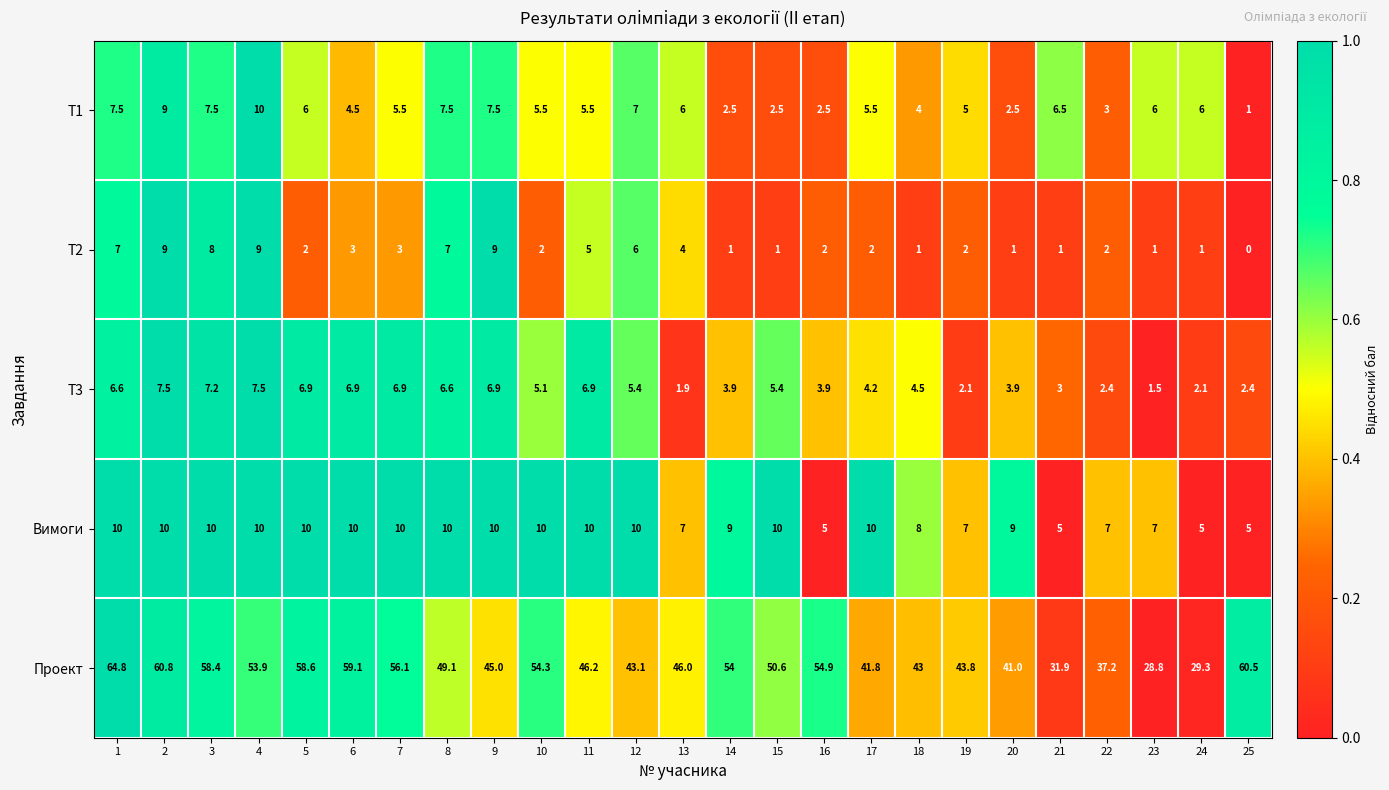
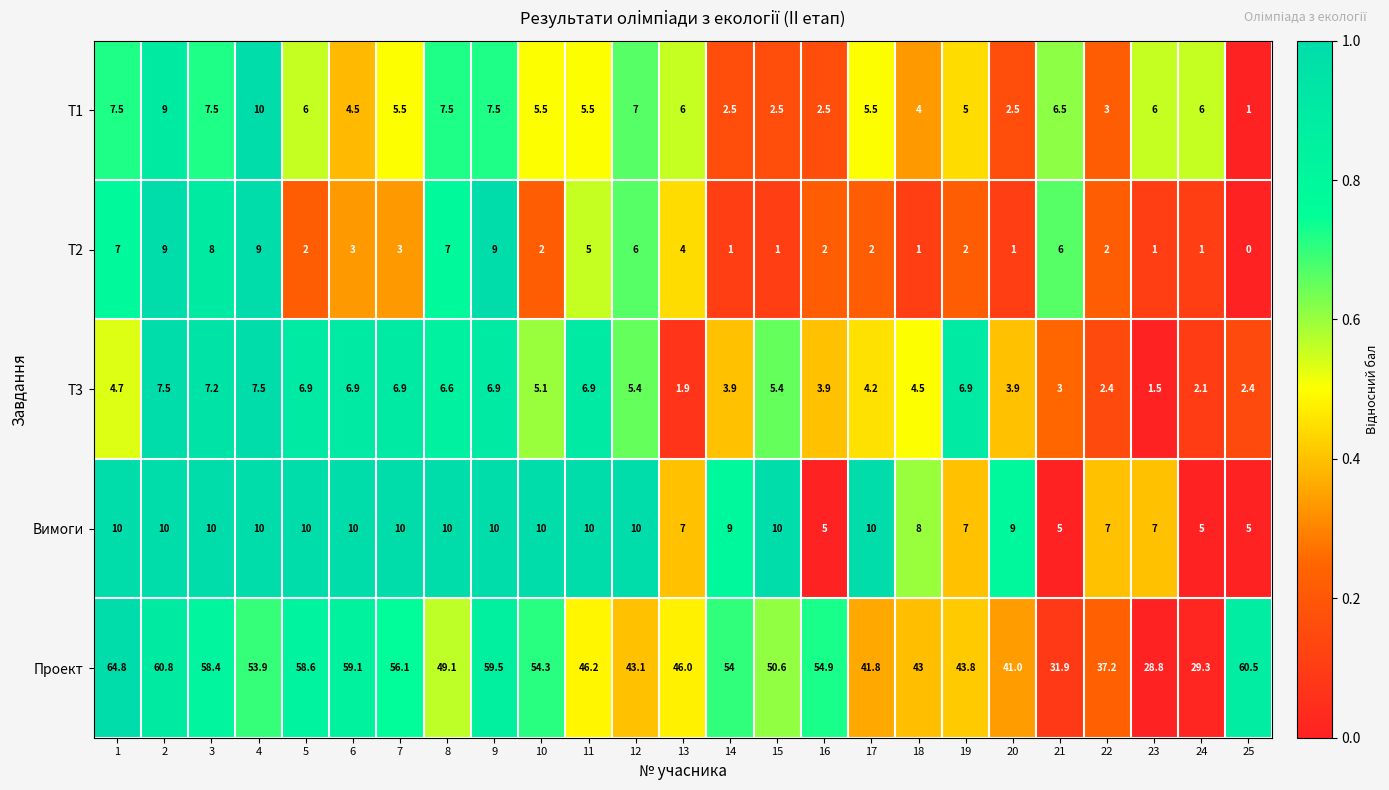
  {
    "T1": {
      "1": 7.5,
      "2": 9,
      "3": 7.5,
      "4": 10,
      "5": 6,
      "6": 4.5,
      "7": 5.5,
      "8": 7.5,
      "9": 7.5,
      "10": 5.5,
      "11": 5.5,
      "12": 7,
      "13": 6,
      "14": 2.5,
      "15": 2.5,
      "16": 2.5,
      "17": 5.5,
      "18": 4,
      "19": 5,
      "20": 2.5,
      "21": 6.5,
      "22": 3,
      "23": 6,
      "24": 6,
      "25": 1
    },
    "T2": {
      "1": 7,
      "2": 9,
      "3": 8,
      "4": 9,
      "5": 2,
      "6": 3,
      "7": 3,
      "8": 7,
      "9": 9,
      "10": 2,
      "11": 5,
      "12": 6,
      "13": 4,
      "14": 1,
      "15": 1,
      "16": 2,
      "17": 2,
      "18": 1,
      "19": 2,
      "20": 1,
-     "21": 1,
+     "21": 6,
      "22": 2,
      "23": 1,
      "24": 1,
      "25": 0
    },
    "T3": {
-     "1": 6.6,
+     "1": 4.7,
      "2": 7.5,
      "3": 7.2,
      "4": 7.5,
      "5": 6.9,
      "6": 6.9,
      "7": 6.9,
      "8": 6.6,
      "9": 6.9,
      "10": 5.1,
      "11": 6.9,
      "12": 5.4,
      "13": 1.9,
      "14": 3.9,
      "15": 5.4,
      "16": 3.9,
      "17": 4.2,
      "18": 4.5,
-     "19": 2.1,
+     "19": 6.9,
      "20": 3.9,
      "21": 3,
      "22": 2.4,
      "23": 1.5,
      "24": 2.1,
      "25": 2.4
    },
    "Вимоги": {
      "1": 10,
      "2": 10,
      "3": 10,
      "4": 10,
      "5": 10,
      "6": 10,
      "7": 10,
      "8": 10,
      "9": 10,
      "10": 10,
      "11": 10,
      "12": 10,
      "13": 7,
      "14": 9,
      "15": 10,
      "16": 5,
      "17": 10,
      "18": 8,
      "19": 7,
      "20": 9,
      "21": 5,
      "22": 7,
      "23": 7,
      "24": 5,
      "25": 5
    },
    "Проект": {
      "1": 64.8,
      "2": 60.8,
      "3": 58.4,
      "4": 53.9,
      "5": 58.6,
      "6": 59.1,
      "7": 56.1,
      "8": 49.1,
-     "9": 45.0,
+     "9": 59.5,
      "10": 54.3,
      "11": 46.2,
      "12": 43.1,
      "13": 46.0,
      "14": 54,
      "15": 50.6,
      "16": 54.9,
      "17": 41.8,
      "18": 43,
      "19": 43.8,
      "20": 41.0,
      "21": 31.9,
      "22": 37.2,
      "23": 28.8,
      "24": 29.3,
      "25": 60.5
    }
  }
